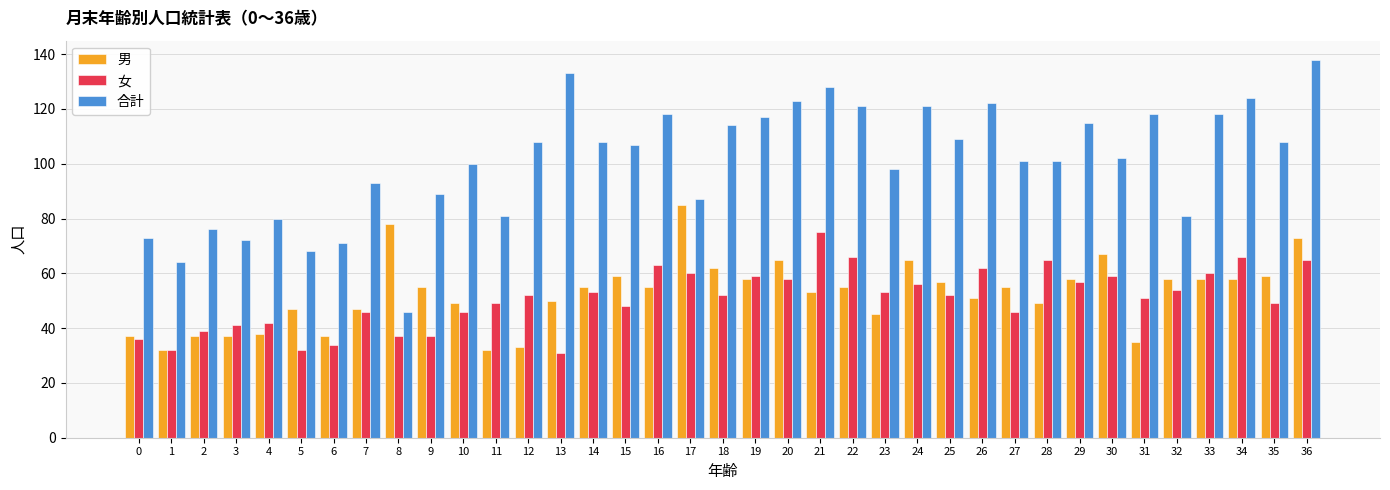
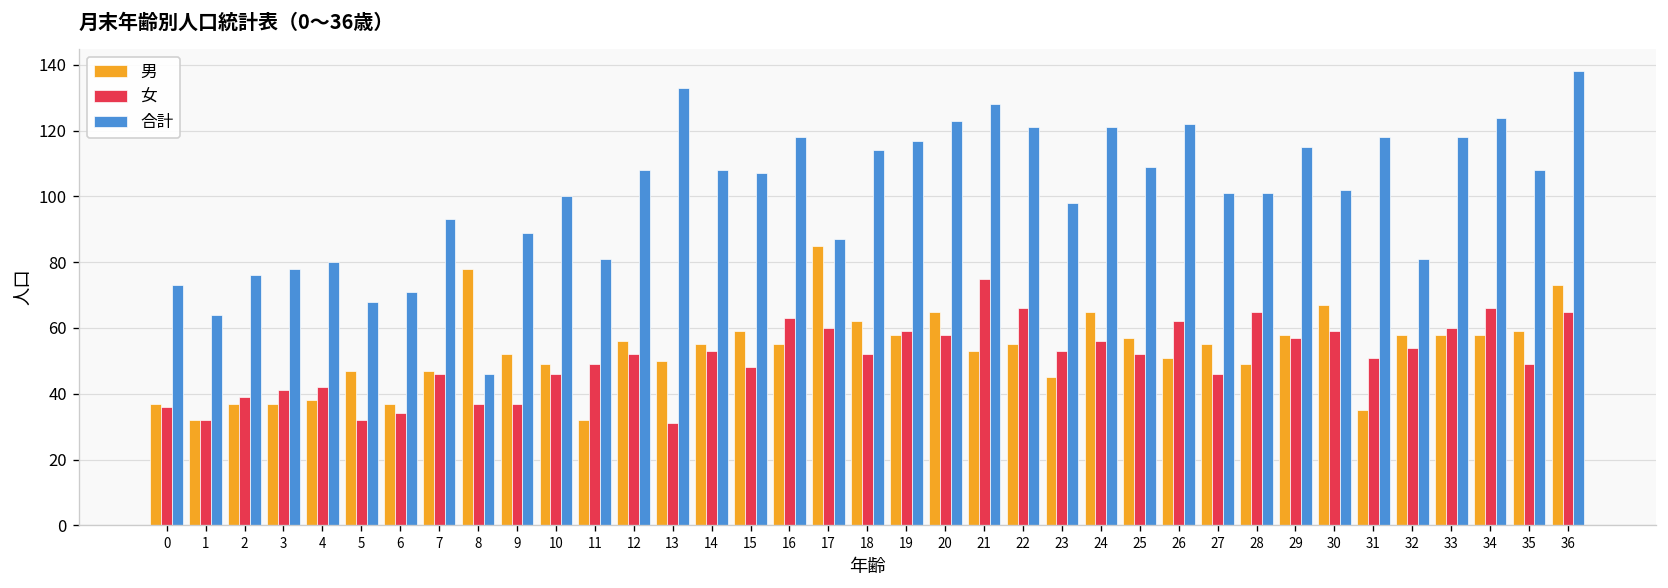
  {
    "男": {
      "0": 37,
      "1": 32,
      "2": 37,
      "3": 37,
      "4": 38,
      "5": 47,
      "6": 37,
      "7": 47,
      "8": 78,
-     "9": 55,
+     "9": 52,
      "10": 49,
      "11": 32,
-     "12": 33,
+     "12": 56,
      "13": 50,
      "14": 55,
      "15": 59,
      "16": 55,
      "17": 85,
      "18": 62,
      "19": 58,
      "20": 65,
      "21": 53,
      "22": 55,
      "23": 45,
      "24": 65,
      "25": 57,
      "26": 51,
      "27": 55,
      "28": 49,
      "29": 58,
      "30": 67,
      "31": 35,
      "32": 58,
      "33": 58,
      "34": 58,
      "35": 59,
      "36": 73
    },
    "女": {
      "0": 36,
      "1": 32,
      "2": 39,
      "3": 41,
      "4": 42,
      "5": 32,
      "6": 34,
      "7": 46,
      "8": 37,
      "9": 37,
      "10": 46,
      "11": 49,
      "12": 52,
      "13": 31,
      "14": 53,
      "15": 48,
      "16": 63,
      "17": 60,
      "18": 52,
      "19": 59,
      "20": 58,
      "21": 75,
      "22": 66,
      "23": 53,
      "24": 56,
      "25": 52,
      "26": 62,
      "27": 46,
      "28": 65,
      "29": 57,
      "30": 59,
      "31": 51,
      "32": 54,
      "33": 60,
      "34": 66,
      "35": 49,
      "36": 65
    },
    "合計": {
      "0": 73,
      "1": 64,
      "2": 76,
-     "3": 72,
+     "3": 78,
      "4": 80,
      "5": 68,
      "6": 71,
      "7": 93,
      "8": 46,
      "9": 89,
      "10": 100,
      "11": 81,
      "12": 108,
      "13": 133,
      "14": 108,
      "15": 107,
      "16": 118,
      "17": 87,
      "18": 114,
      "19": 117,
      "20": 123,
      "21": 128,
      "22": 121,
      "23": 98,
      "24": 121,
      "25": 109,
      "26": 122,
      "27": 101,
      "28": 101,
      "29": 115,
      "30": 102,
      "31": 118,
      "32": 81,
      "33": 118,
      "34": 124,
      "35": 108,
      "36": 138
    }
  }
